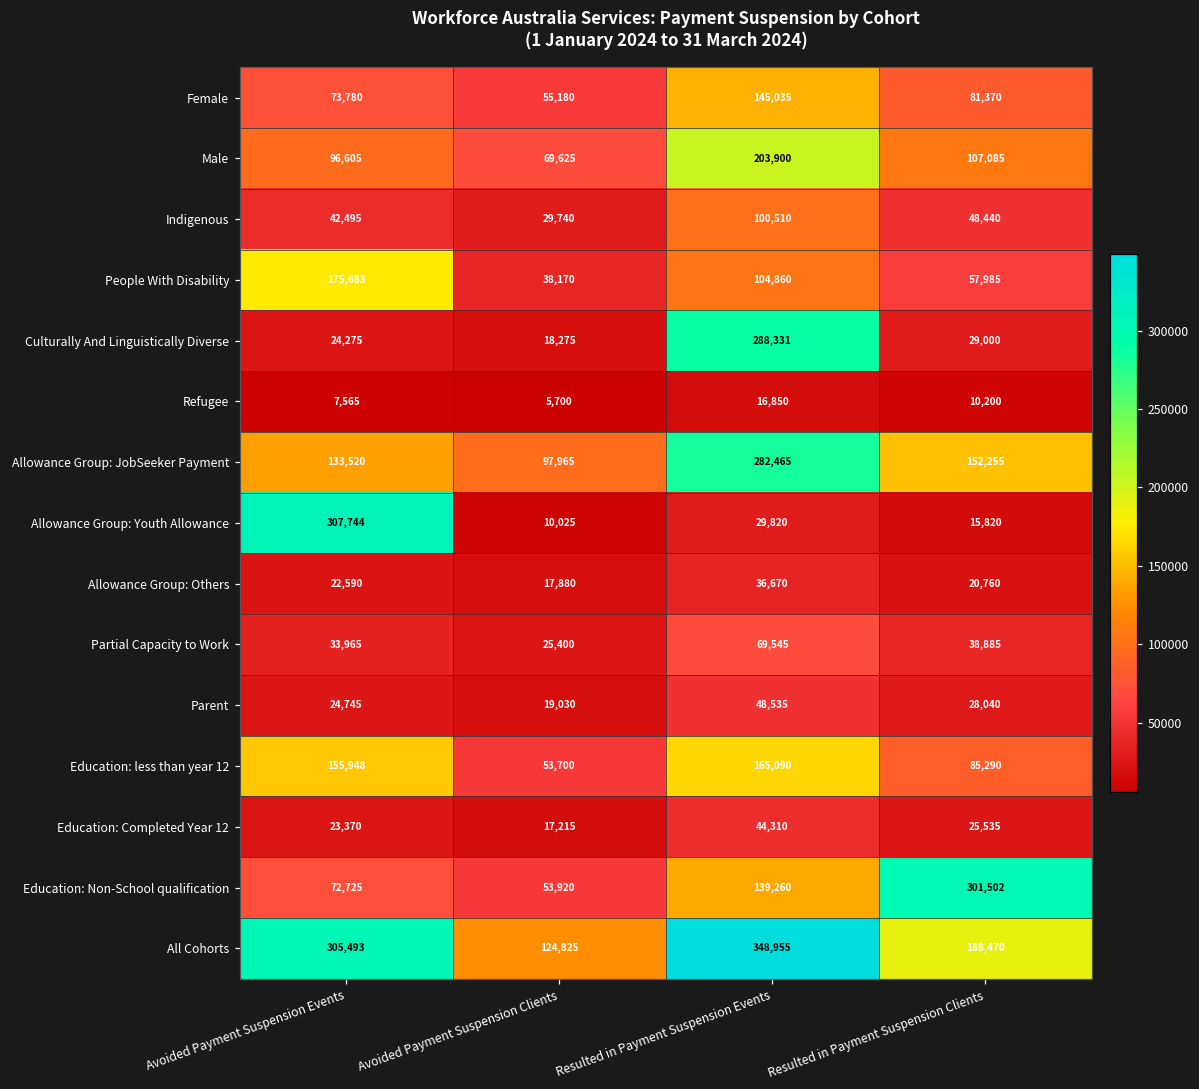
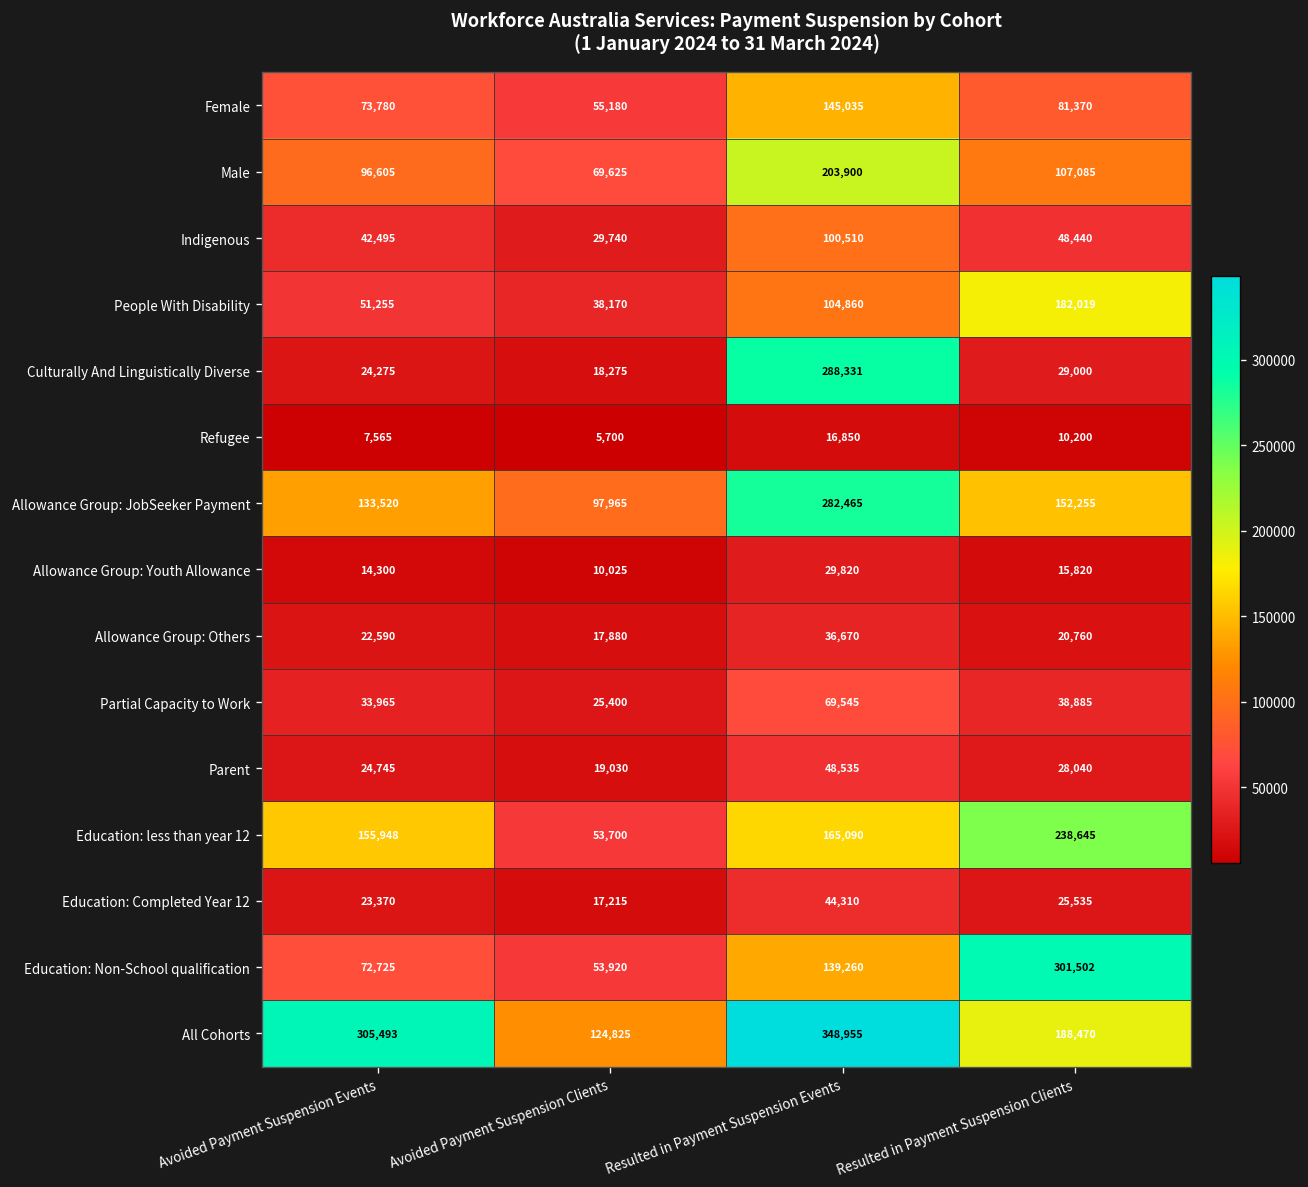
  {
    "Female": {
      "Avoided Payment Suspension Events": "73,780",
      "Avoided Payment Suspension Clients": "55,180",
      "Resulted in Payment Suspension Events": "145,035",
      "Resulted in Payment Suspension Clients": "81,370"
    },
    "Male": {
      "Avoided Payment Suspension Events": "96,605",
      "Avoided Payment Suspension Clients": "69,625",
      "Resulted in Payment Suspension Events": "203,900",
      "Resulted in Payment Suspension Clients": "107,085"
    },
    "Indigenous": {
      "Avoided Payment Suspension Events": "42,495",
      "Avoided Payment Suspension Clients": "29,740",
      "Resulted in Payment Suspension Events": "100,510",
      "Resulted in Payment Suspension Clients": "48,440"
    },
    "People With Disability": {
-     "Avoided Payment Suspension Events": "175,683",
+     "Avoided Payment Suspension Events": "51,255",
      "Avoided Payment Suspension Clients": "38,170",
      "Resulted in Payment Suspension Events": "104,860",
-     "Resulted in Payment Suspension Clients": "57,985"
+     "Resulted in Payment Suspension Clients": "182,019"
    },
    "Culturally And Linguistically Diverse": {
      "Avoided Payment Suspension Events": "24,275",
      "Avoided Payment Suspension Clients": "18,275",
      "Resulted in Payment Suspension Events": "288,331",
      "Resulted in Payment Suspension Clients": "29,000"
    },
    "Refugee": {
      "Avoided Payment Suspension Events": "7,565",
      "Avoided Payment Suspension Clients": "5,700",
      "Resulted in Payment Suspension Events": "16,850",
      "Resulted in Payment Suspension Clients": "10,200"
    },
    "Allowance Group: JobSeeker Payment": {
      "Avoided Payment Suspension Events": "133,520",
      "Avoided Payment Suspension Clients": "97,965",
      "Resulted in Payment Suspension Events": "282,465",
      "Resulted in Payment Suspension Clients": "152,255"
    },
    "Allowance Group: Youth Allowance": {
-     "Avoided Payment Suspension Events": "307,744",
+     "Avoided Payment Suspension Events": "14,300",
      "Avoided Payment Suspension Clients": "10,025",
      "Resulted in Payment Suspension Events": "29,820",
      "Resulted in Payment Suspension Clients": "15,820"
    },
    "Allowance Group: Others": {
      "Avoided Payment Suspension Events": "22,590",
      "Avoided Payment Suspension Clients": "17,880",
      "Resulted in Payment Suspension Events": "36,670",
      "Resulted in Payment Suspension Clients": "20,760"
    },
    "Partial Capacity to Work": {
      "Avoided Payment Suspension Events": "33,965",
      "Avoided Payment Suspension Clients": "25,400",
      "Resulted in Payment Suspension Events": "69,545",
      "Resulted in Payment Suspension Clients": "38,885"
    },
    "Parent": {
      "Avoided Payment Suspension Events": "24,745",
      "Avoided Payment Suspension Clients": "19,030",
      "Resulted in Payment Suspension Events": "48,535",
      "Resulted in Payment Suspension Clients": "28,040"
    },
    "Education: less than year 12": {
      "Avoided Payment Suspension Events": "155,948",
      "Avoided Payment Suspension Clients": "53,700",
      "Resulted in Payment Suspension Events": "165,090",
-     "Resulted in Payment Suspension Clients": "85,290"
+     "Resulted in Payment Suspension Clients": "238,645"
    },
    "Education: Completed Year 12": {
      "Avoided Payment Suspension Events": "23,370",
      "Avoided Payment Suspension Clients": "17,215",
      "Resulted in Payment Suspension Events": "44,310",
      "Resulted in Payment Suspension Clients": "25,535"
    },
    "Education: Non-School qualification": {
      "Avoided Payment Suspension Events": "72,725",
      "Avoided Payment Suspension Clients": "53,920",
      "Resulted in Payment Suspension Events": "139,260",
      "Resulted in Payment Suspension Clients": "301,502"
    },
    "All Cohorts": {
      "Avoided Payment Suspension Events": "305,493",
      "Avoided Payment Suspension Clients": "124,825",
      "Resulted in Payment Suspension Events": "348,955",
      "Resulted in Payment Suspension Clients": "188,470"
    }
  }
